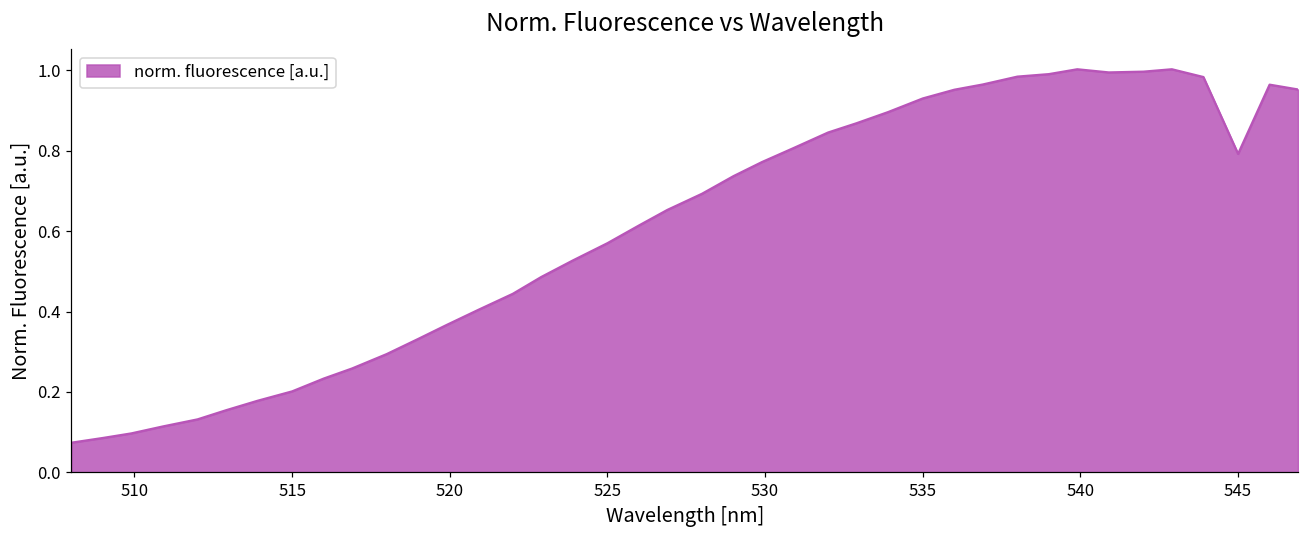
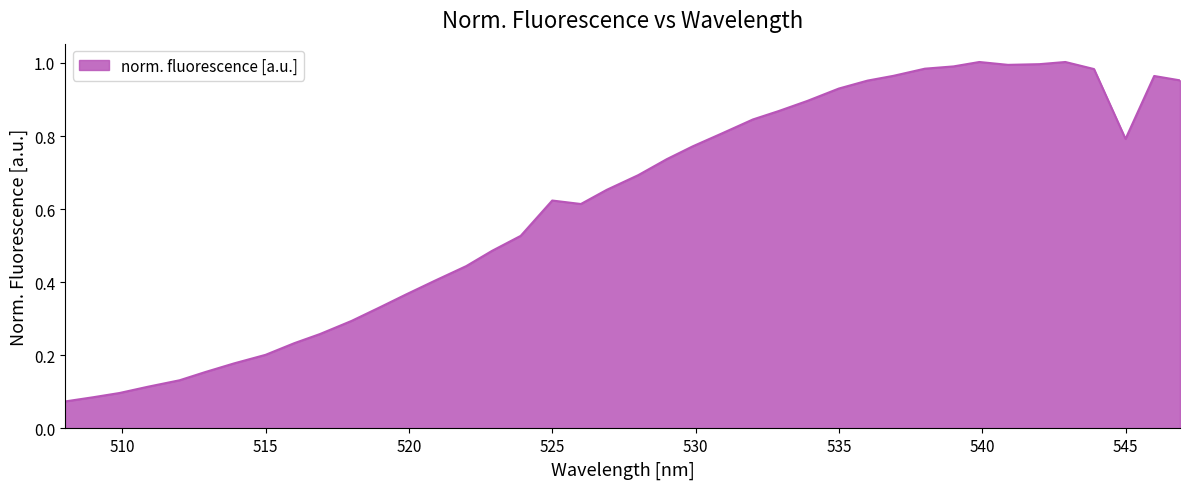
  {
    "515": 0.20,
-   "525": 0.57,
+   "525": 0.62,
    "535": 0.93,
    "545": 0.79
  }
